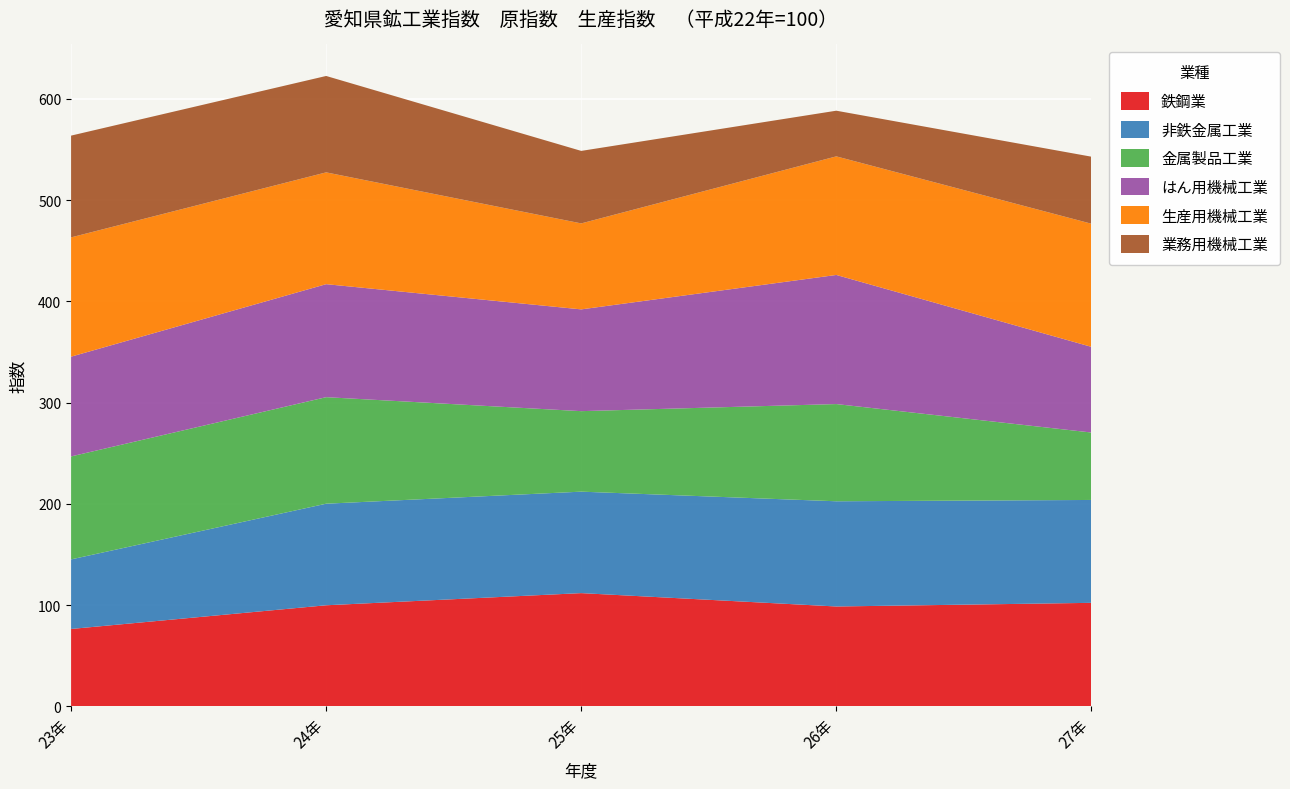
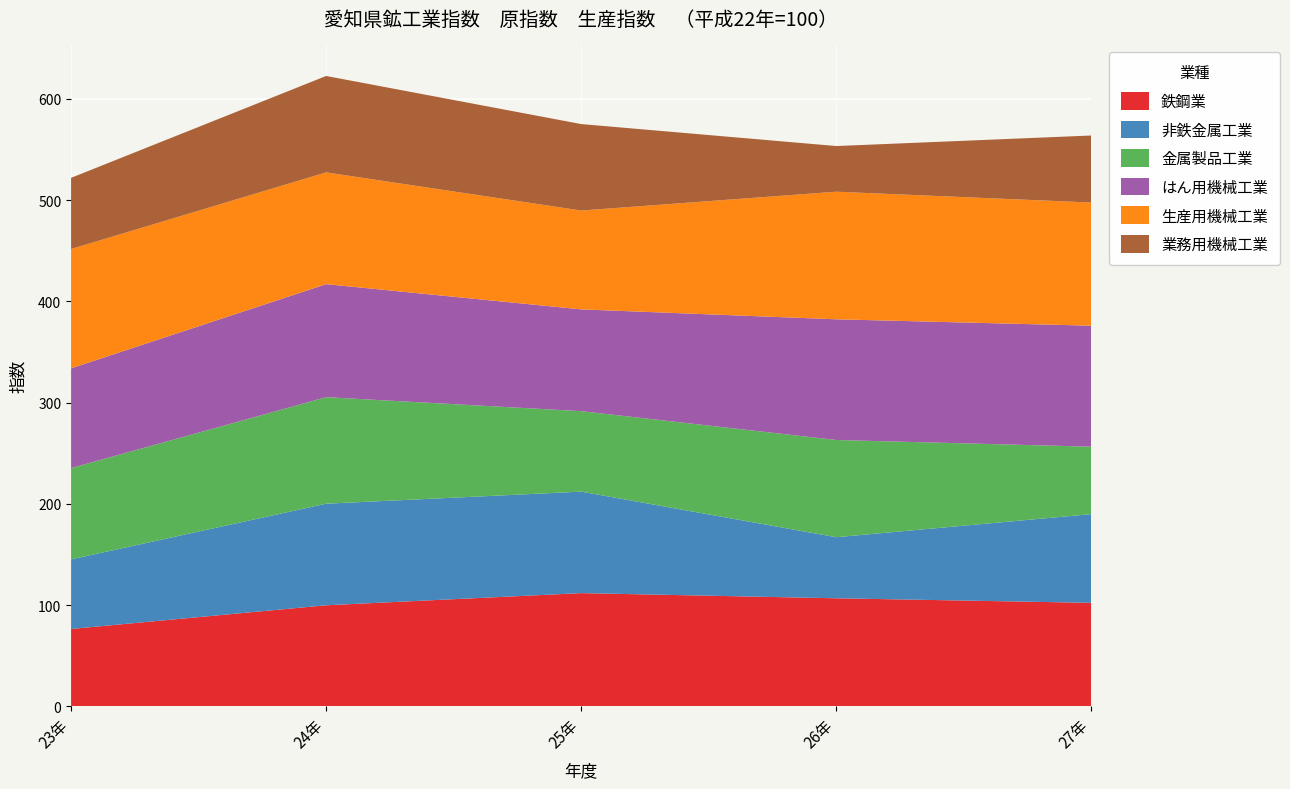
  {
    "鉄鋼業": {
      "23年": 77,
      "24年": 100,
      "25年": 112,
-     "26年": 99,
+     "26年": 107,
      "27年": 102
    },
    "非鉄金属工業": {
      "23年": 69,
      "24年": 100,
      "25年": 100,
-     "26年": 104,
-     "27年": 102
+     "26年": 60,
+     "27年": 88
    },
    "金属製品工業": {
-     "23年": 102,
+     "23年": 90,
      "24年": 105,
      "25年": 80,
      "26年": 96,
      "27年": 67
    },
    "はん用機械工業": {
      "23年": 99,
      "24年": 112,
      "25年": 101,
-     "26年": 128,
-     "27年": 85
+     "26年": 119,
+     "27年": 120
    },
    "生産用機械工業": {
      "23年": 118,
      "24年": 110,
-     "25年": 85,
-     "26年": 117,
+     "25年": 98,
+     "26年": 126,
      "27年": 122
    },
    "業務用機械工業": {
-     "23年": 101,
+     "23年": 70,
      "24年": 95,
-     "25年": 72,
+     "25年": 85,
      "26年": 45,
      "27年": 66
    }
  }
